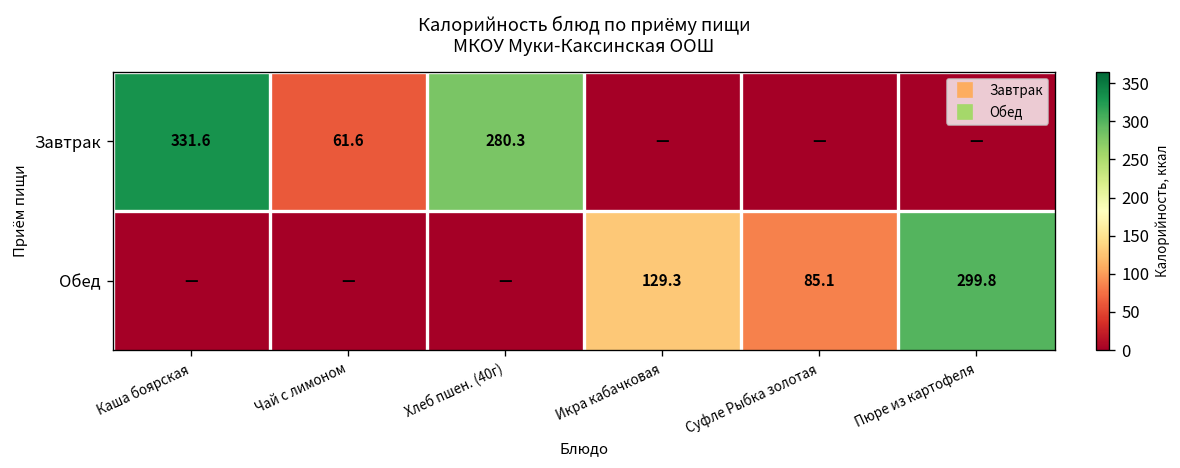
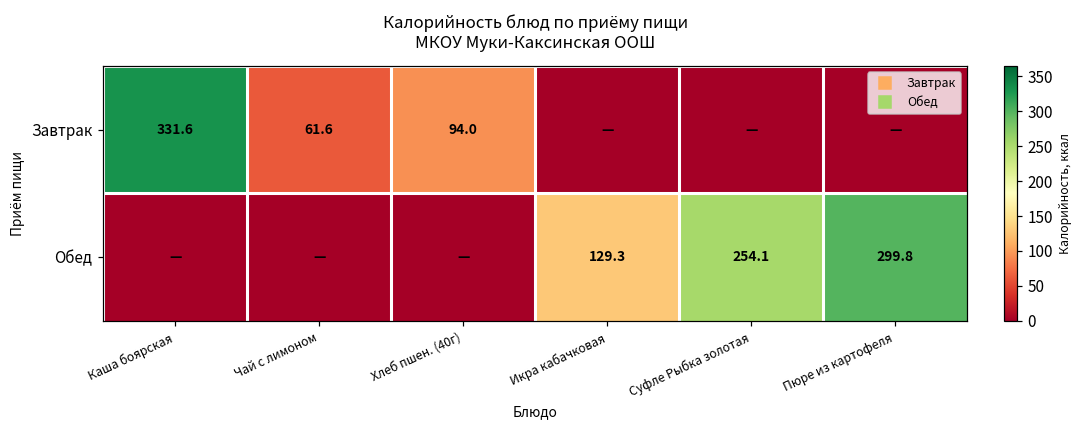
  {
    "Завтрак": {
      "Каша боярская": 331.6,
      "Чай с лимоном": 61.6,
-     "Хлеб пшен. (40г)": 280.3
+     "Хлеб пшен. (40г)": 94.0
    },
    "Обед": {
      "Икра кабачковая": 129.3,
-     "Суфле Рыбка золотая": 85.1,
+     "Суфле Рыбка золотая": 254.1,
      "Пюре из картофеля": 299.8
    }
  }
